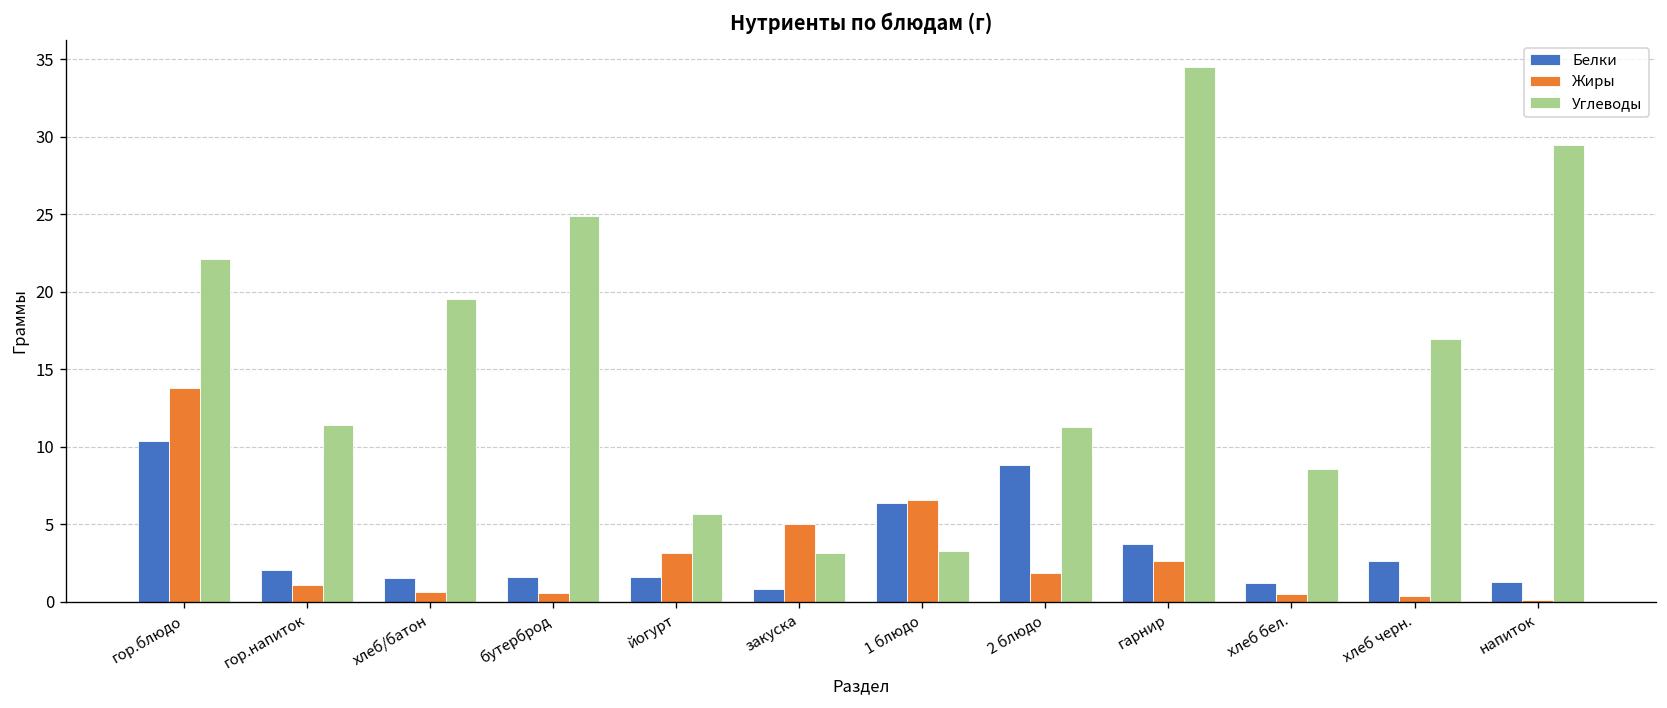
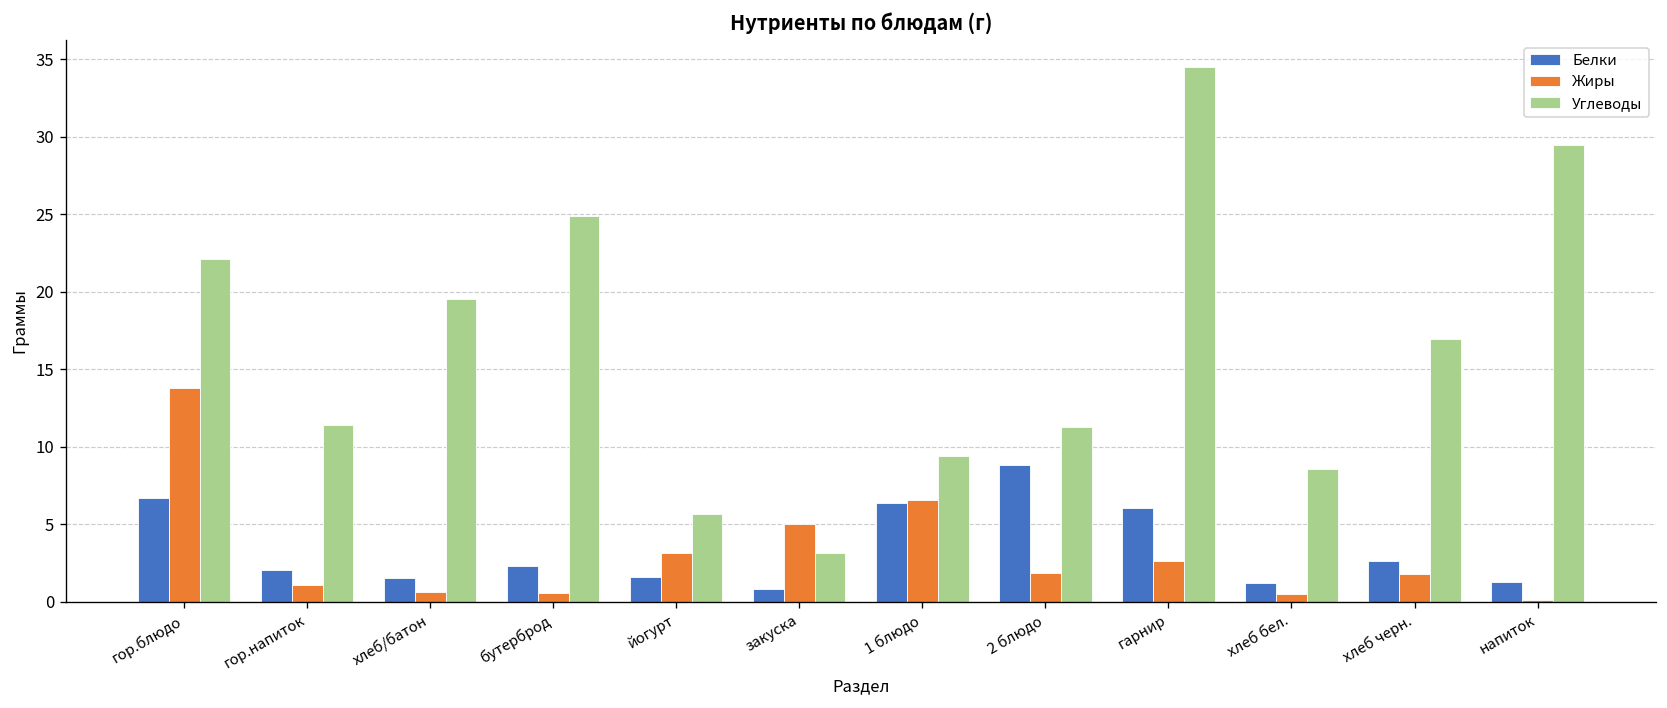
  {
    "Белки": {
-     "гор.блюдо": 10.4,
+     "гор.блюдо": 6.7,
      "гор.напиток": 2.0,
      "хлеб/батон": 1.6,
-     "бутерброд": 1.6,
+     "бутерброд": 2.3,
      "йогурт": 1.6,
      "закуска": 0.9,
      "1 блюдо": 6.4,
      "2 блюдо": 8.9,
-     "гарнир": 3.7,
+     "гарнир": 6.0,
      "хлеб бел.": 1.3,
      "хлеб черн.": 2.7,
      "напиток": 1.3
    },
    "Жиры": {
      "гор.блюдо": 13.8,
      "гор.напиток": 1.1,
      "хлеб/батон": 0.6,
      "бутерброд": 0.6,
      "йогурт": 3.1,
      "закуска": 5.1,
      "1 блюдо": 6.6,
      "2 блюдо": 1.8,
      "гарнир": 2.7,
      "хлеб бел.": 0.5,
-     "хлеб черн.": 0.4
+     "хлеб черн.": 1.8
    },
    "Углеводы": {
      "гор.блюдо": 22.1,
      "гор.напиток": 11.4,
      "хлеб/батон": 19.6,
      "бутерброд": 24.9,
      "йогурт": 5.6,
      "закуска": 3.1,
-     "1 блюдо": 3.3,
+     "1 блюдо": 9.4,
      "2 блюдо": 11.3,
      "гарнир": 34.5,
      "хлеб бел.": 8.6,
      "хлеб черн.": 17.0,
      "напиток": 29.5
    }
  }
